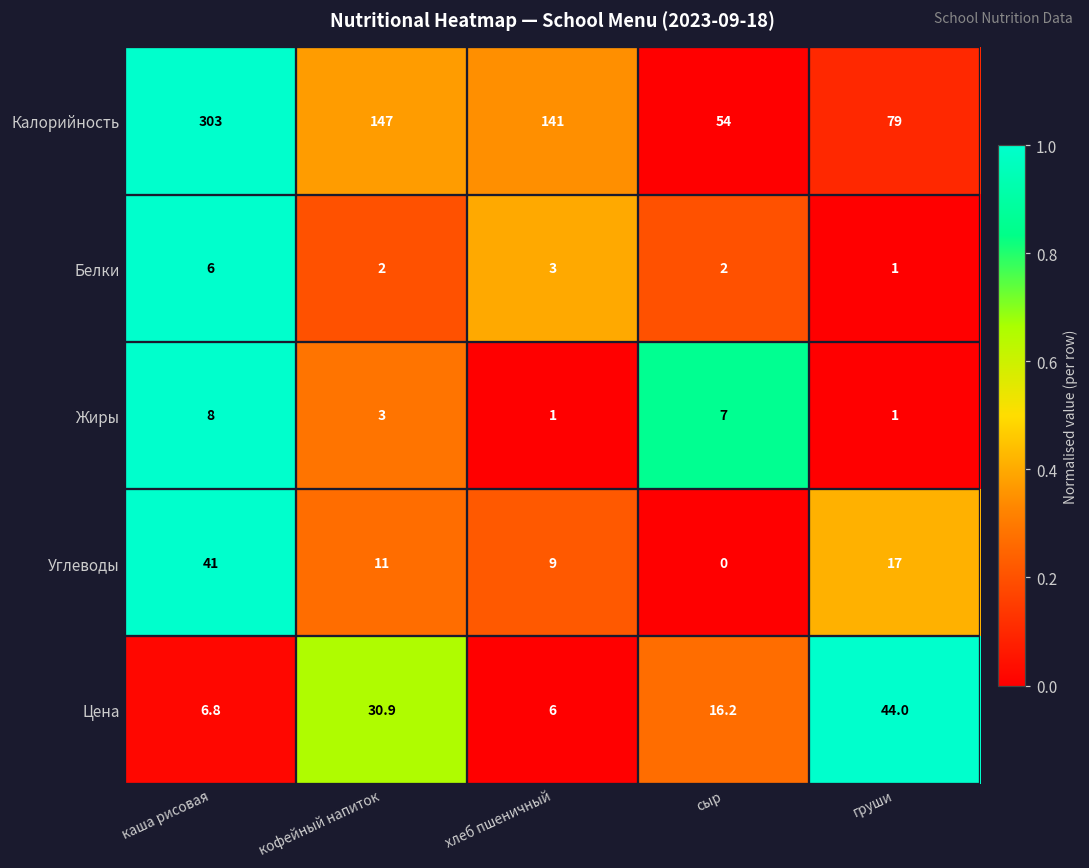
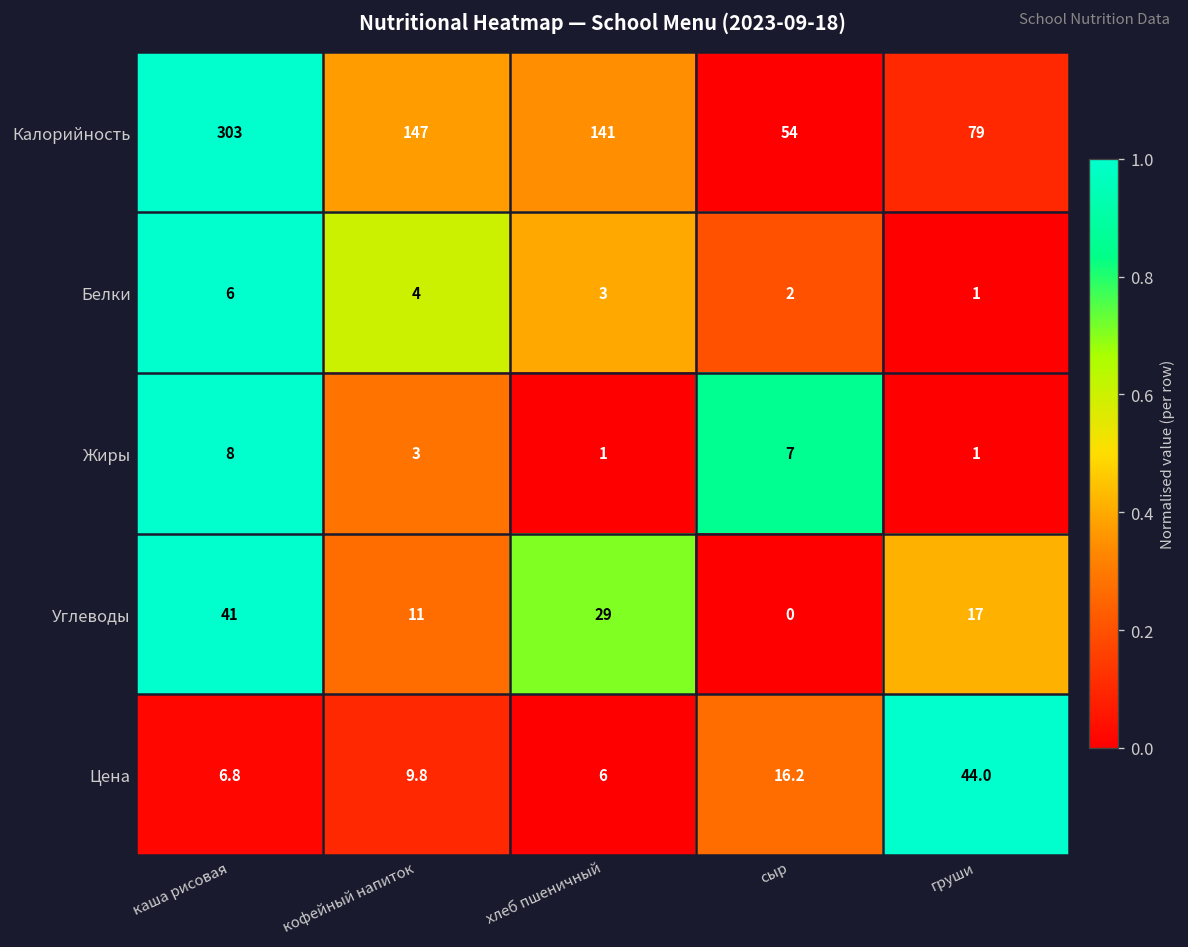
  {
    "Калорийность": {
      "каша рисовая": 303,
      "кофейный напиток": 147,
      "хлеб пшеничный": 141,
      "сыр": 54,
      "груши": 79
    },
    "Белки": {
      "каша рисовая": 6,
-     "кофейный напиток": 2,
+     "кофейный напиток": 4,
      "хлеб пшеничный": 3,
      "сыр": 2,
      "груши": 1
    },
    "Жиры": {
      "каша рисовая": 8,
      "кофейный напиток": 3,
      "хлеб пшеничный": 1,
      "сыр": 7,
      "груши": 1
    },
    "Углеводы": {
      "каша рисовая": 41,
      "кофейный напиток": 11,
-     "хлеб пшеничный": 9,
+     "хлеб пшеничный": 29,
      "сыр": 0,
      "груши": 17
    },
    "Цена": {
      "каша рисовая": 6.8,
-     "кофейный напиток": 30.9,
+     "кофейный напиток": 9.8,
      "хлеб пшеничный": 6,
      "сыр": 16.2,
      "груши": 44.0
    }
  }
